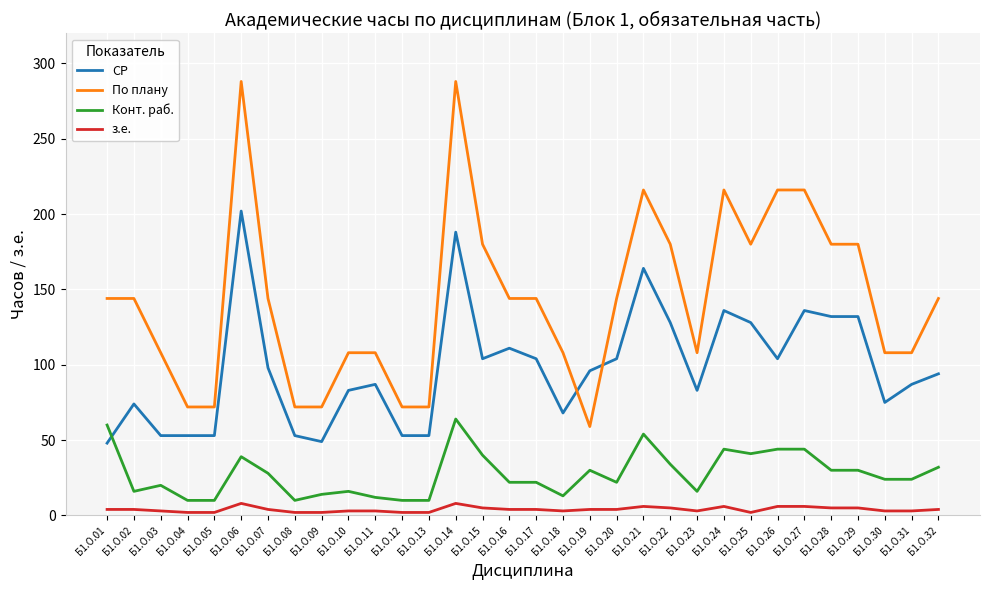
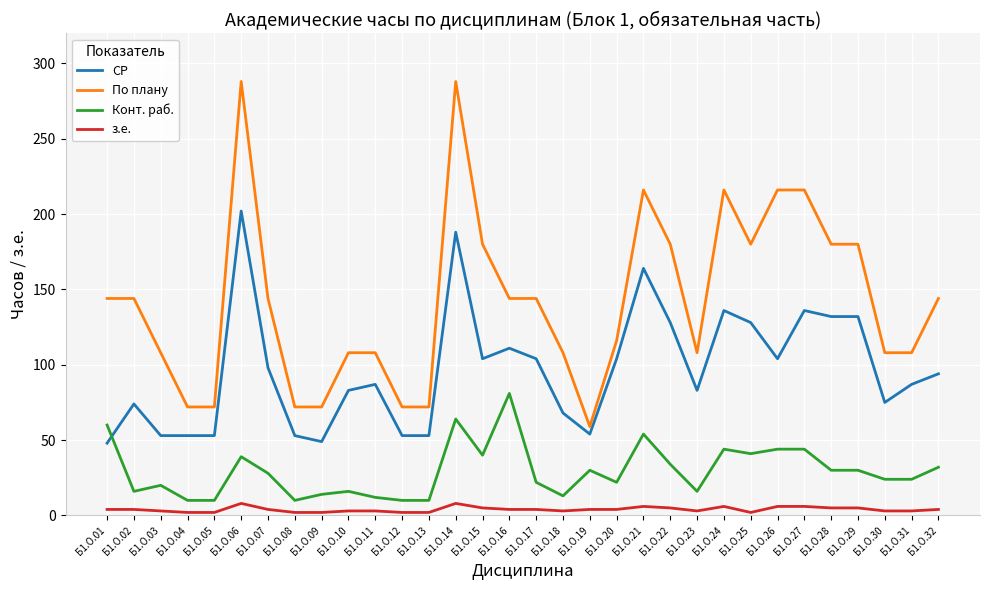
  {
    "СР": {
      "Б1.О.01": 48,
      "Б1.О.02": 74,
      "Б1.О.03": 53,
      "Б1.О.04": 53,
      "Б1.О.05": 53,
      "Б1.О.06": 202,
      "Б1.О.07": 98,
      "Б1.О.08": 53,
      "Б1.О.09": 49,
      "Б1.О.10": 83,
      "Б1.О.11": 87,
      "Б1.О.12": 53,
      "Б1.О.13": 53,
      "Б1.О.14": 188,
      "Б1.О.15": 104,
      "Б1.О.16": 111,
      "Б1.О.17": 104,
      "Б1.О.18": 68,
-     "Б1.О.19": 96,
+     "Б1.О.19": 54,
      "Б1.О.20": 104,
      "Б1.О.21": 164,
      "Б1.О.22": 128,
      "Б1.О.23": 83,
      "Б1.О.24": 136,
      "Б1.О.25": 128,
      "Б1.О.26": 104,
      "Б1.О.27": 136,
      "Б1.О.28": 132,
      "Б1.О.29": 132,
      "Б1.О.30": 75,
      "Б1.О.31": 87,
      "Б1.О.32": 94
    },
    "По плану": {
      "Б1.О.01": 144,
      "Б1.О.02": 144,
      "Б1.О.03": 108,
      "Б1.О.04": 72,
      "Б1.О.05": 72,
      "Б1.О.06": 288,
      "Б1.О.07": 144,
      "Б1.О.08": 72,
      "Б1.О.09": 72,
      "Б1.О.10": 108,
      "Б1.О.11": 108,
      "Б1.О.12": 72,
      "Б1.О.13": 72,
      "Б1.О.14": 288,
      "Б1.О.15": 180,
      "Б1.О.16": 144,
      "Б1.О.17": 144,
      "Б1.О.18": 108,
      "Б1.О.19": 59,
-     "Б1.О.20": 144,
+     "Б1.О.20": 116,
      "Б1.О.21": 216,
      "Б1.О.22": 180,
      "Б1.О.23": 108,
      "Б1.О.24": 216,
      "Б1.О.25": 180,
      "Б1.О.26": 216,
      "Б1.О.27": 216,
      "Б1.О.28": 180,
      "Б1.О.29": 180,
      "Б1.О.30": 108,
      "Б1.О.31": 108,
      "Б1.О.32": 144
    },
    "Конт. раб.": {
      "Б1.О.01": 60,
      "Б1.О.02": 16,
      "Б1.О.03": 20,
      "Б1.О.04": 10,
      "Б1.О.05": 10,
      "Б1.О.06": 39,
      "Б1.О.07": 28,
      "Б1.О.08": 10,
      "Б1.О.09": 14,
      "Б1.О.10": 16,
      "Б1.О.11": 12,
      "Б1.О.12": 10,
      "Б1.О.13": 10,
      "Б1.О.14": 64,
      "Б1.О.15": 40,
-     "Б1.О.16": 22,
+     "Б1.О.16": 81,
      "Б1.О.17": 22,
      "Б1.О.18": 13,
      "Б1.О.19": 30,
      "Б1.О.20": 22,
      "Б1.О.21": 54,
      "Б1.О.22": 34,
      "Б1.О.23": 16,
      "Б1.О.24": 44,
      "Б1.О.25": 41,
      "Б1.О.26": 44,
      "Б1.О.27": 44,
      "Б1.О.28": 30,
      "Б1.О.29": 30,
      "Б1.О.30": 24,
      "Б1.О.31": 24,
      "Б1.О.32": 32
    },
    "з.е.": {
      "Б1.О.01": 4,
      "Б1.О.02": 4,
      "Б1.О.03": 3,
      "Б1.О.04": 2,
      "Б1.О.05": 2,
      "Б1.О.06": 8,
      "Б1.О.07": 4,
      "Б1.О.08": 2,
      "Б1.О.09": 2,
      "Б1.О.10": 3,
      "Б1.О.11": 3,
      "Б1.О.12": 2,
      "Б1.О.13": 2,
      "Б1.О.14": 8,
      "Б1.О.15": 5,
      "Б1.О.16": 4,
      "Б1.О.17": 4,
      "Б1.О.18": 3,
      "Б1.О.19": 4,
      "Б1.О.20": 4,
      "Б1.О.21": 6,
      "Б1.О.22": 5,
      "Б1.О.23": 3,
      "Б1.О.24": 6,
      "Б1.О.25": 2,
      "Б1.О.26": 6,
      "Б1.О.27": 6,
      "Б1.О.28": 5,
      "Б1.О.29": 5,
      "Б1.О.30": 3,
      "Б1.О.31": 3,
      "Б1.О.32": 4
    }
  }
